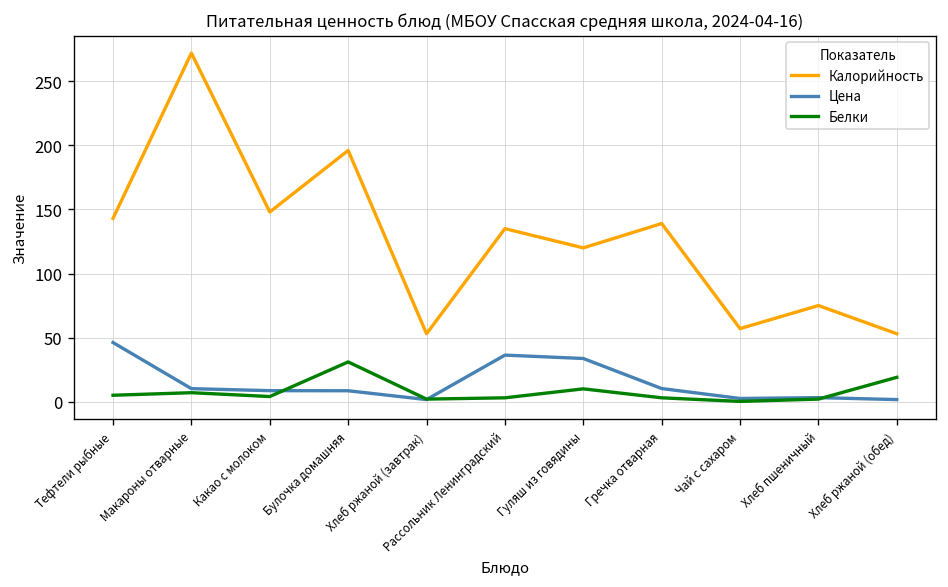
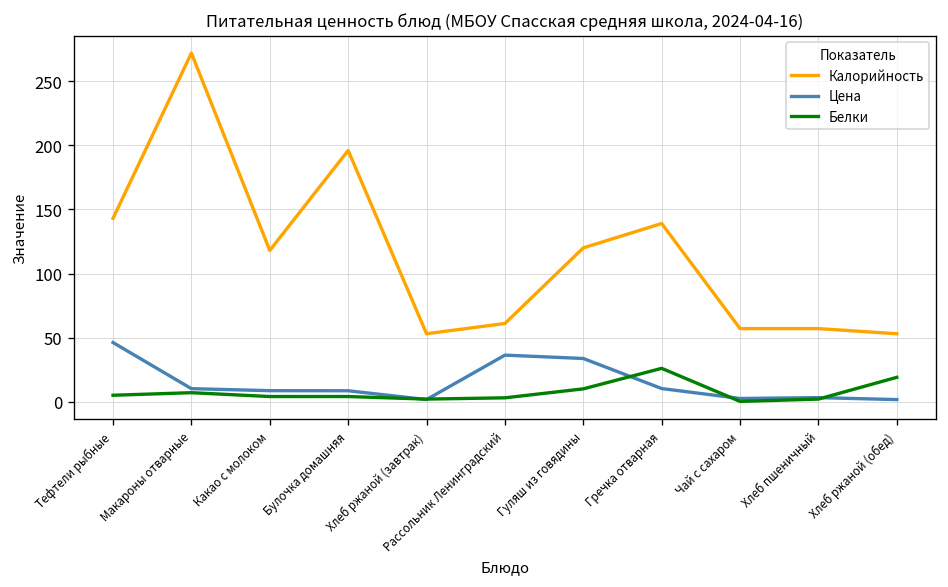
  {
    "Калорийность": {
      "Тефтели рыбные": 143,
      "Макароны отварные": 272,
-     "Какао с молоком": 148,
+     "Какао с молоком": 118,
      "Булочка домашняя": 196,
      "Хлеб ржаной (завтрак)": 53,
-     "Рассольник Ленинградский": 135,
+     "Рассольник Ленинградский": 61,
      "Гуляш из говядины": 120,
      "Гречка отварная": 139,
      "Чай с сахаром": 57,
-     "Хлеб пшеничный": 75,
+     "Хлеб пшеничный": 57,
      "Хлеб ржаной (обед)": 53
    },
    "Цена": {
      "Тефтели рыбные": 46,
      "Макароны отварные": 10,
      "Какао с молоком": 9,
      "Булочка домашняя": 9,
      "Рассольник Ленинградский": 36,
      "Гуляш из говядины": 34,
      "Гречка отварная": 10,
      "Хлеб ржаной (обед)": 2
    },
    "Белки": {
      "Тефтели рыбные": 5,
      "Макароны отварные": 7,
      "Какао с молоком": 4,
-     "Булочка домашняя": 31,
+     "Булочка домашняя": 4,
      "Рассольник Ленинградский": 3,
      "Гуляш из говядины": 10,
-     "Гречка отварная": 3,
+     "Гречка отварная": 26,
      "Хлеб ржаной (обед)": 19
    }
  }
